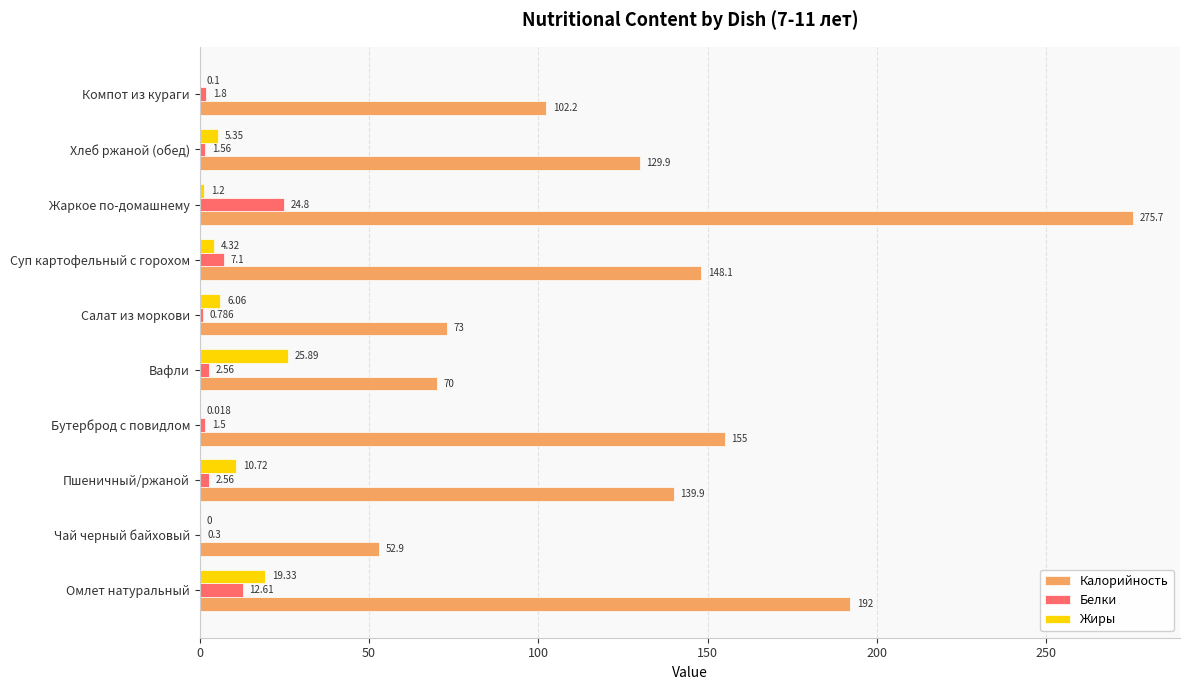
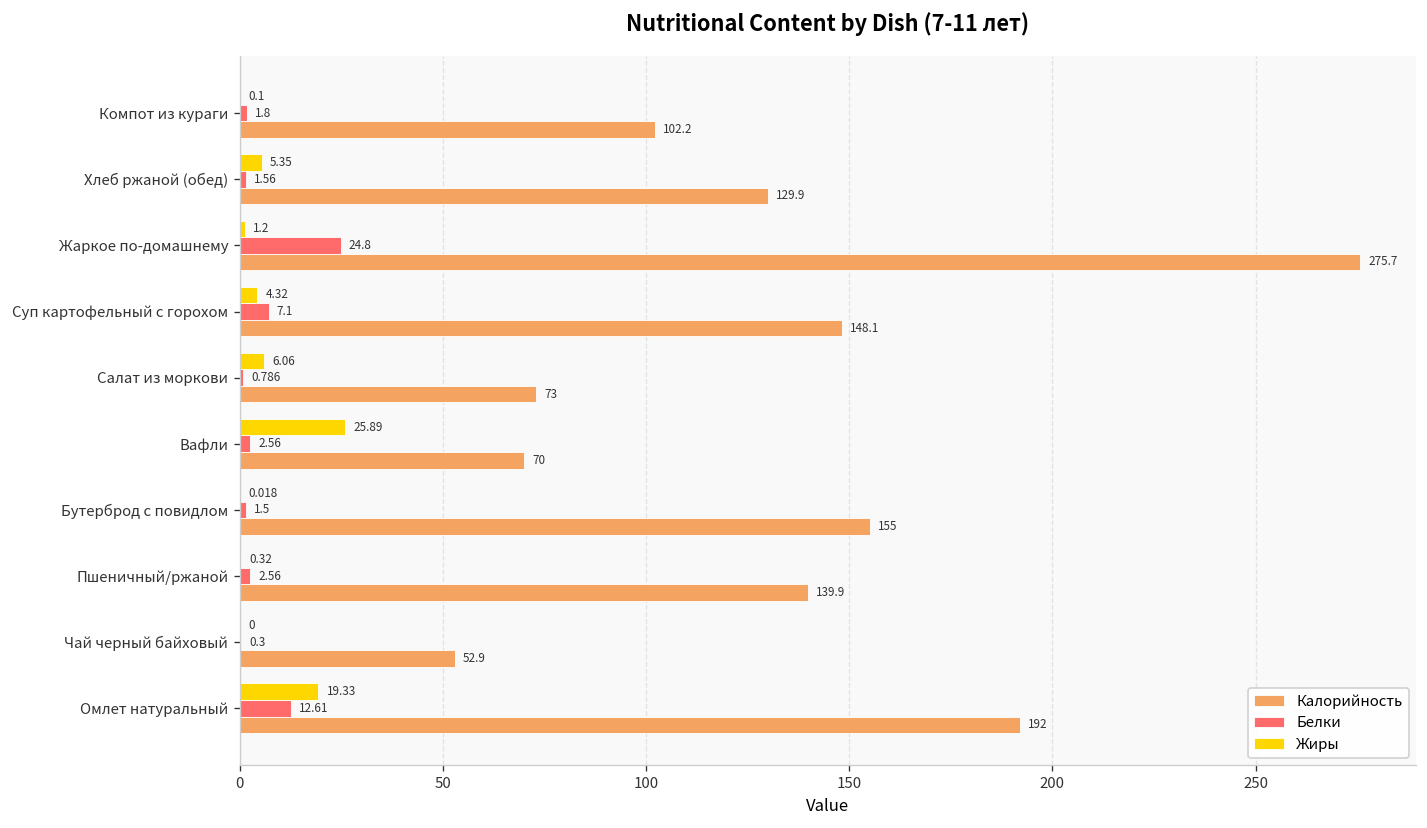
  {
    "Жиры": {
      "Компот из кураги": 0.1,
      "Хлеб ржаной (обед)": 5.35,
      "Жаркое по-домашнему": 1.2,
      "Суп картофельный с горохом": 4.32,
      "Салат из моркови": 6.06,
      "Вафли": 25.89,
      "Бутерброд с повидлом": 0.018,
-     "Пшеничный/ржаной": 10.72,
+     "Пшеничный/ржаной": 0.32,
      "Чай черный байховый": 0,
      "Омлет натуральный": 19.33
    }
  }
